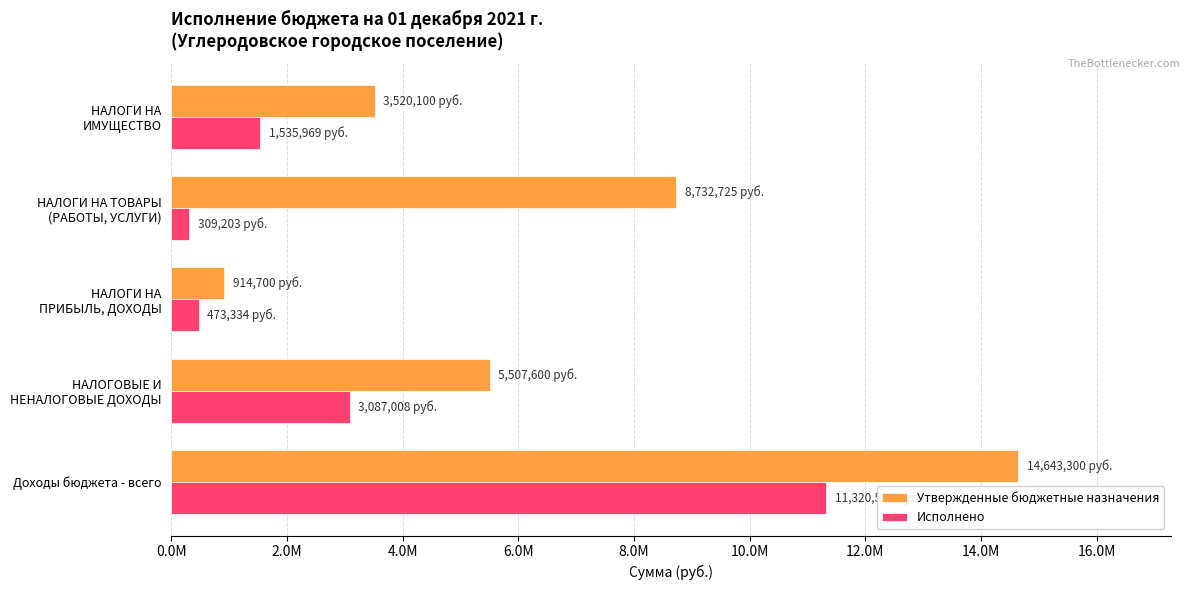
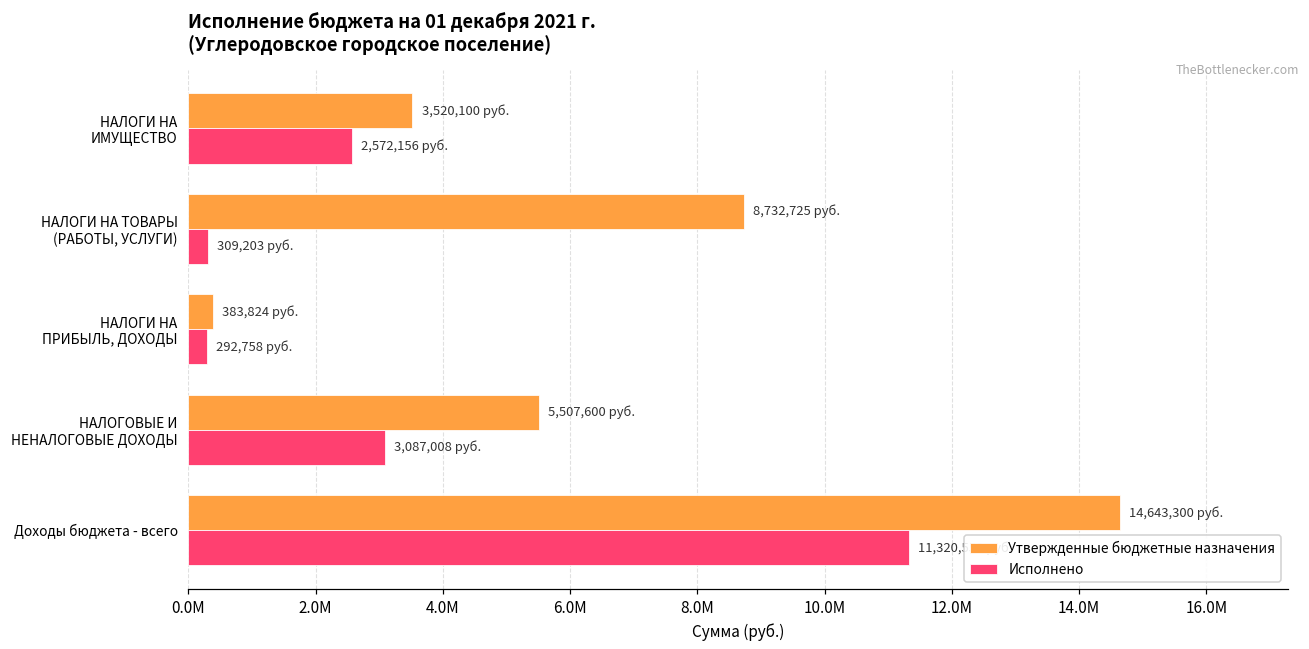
  {
    "Утвержденные бюджетные назначения": {
      "НАЛОГИ НА ИМУЩЕСТВО": "3,520,100",
      "НАЛОГИ НА ТОВАРЫ (РАБОТЫ, УСЛУГИ)": "8,732,725",
-     "НАЛОГИ НА ПРИБЫЛЬ, ДОХОДЫ": "914,700",
+     "НАЛОГИ НА ПРИБЫЛЬ, ДОХОДЫ": "383,824",
      "НАЛОГОВЫЕ И НЕНАЛОГОВЫЕ ДОХОДЫ": "5,507,600",
      "Доходы бюджета - всего": "14,643,300"
    },
    "Исполнено": {
-     "НАЛОГИ НА ИМУЩЕСТВО": "1,535,969",
+     "НАЛОГИ НА ИМУЩЕСТВО": "2,572,156",
      "НАЛОГИ НА ТОВАРЫ (РАБОТЫ, УСЛУГИ)": "309,203",
-     "НАЛОГИ НА ПРИБЫЛЬ, ДОХОДЫ": "473,334",
+     "НАЛОГИ НА ПРИБЫЛЬ, ДОХОДЫ": "292,758",
      "НАЛОГОВЫЕ И НЕНАЛОГОВЫЕ ДОХОДЫ": "3,087,008"
    }
  }
